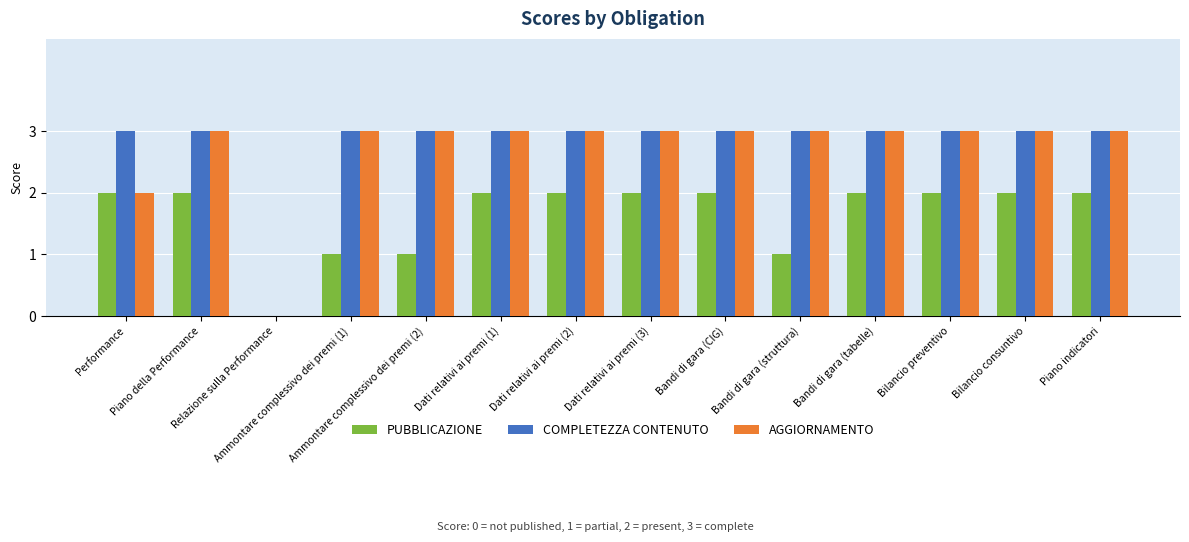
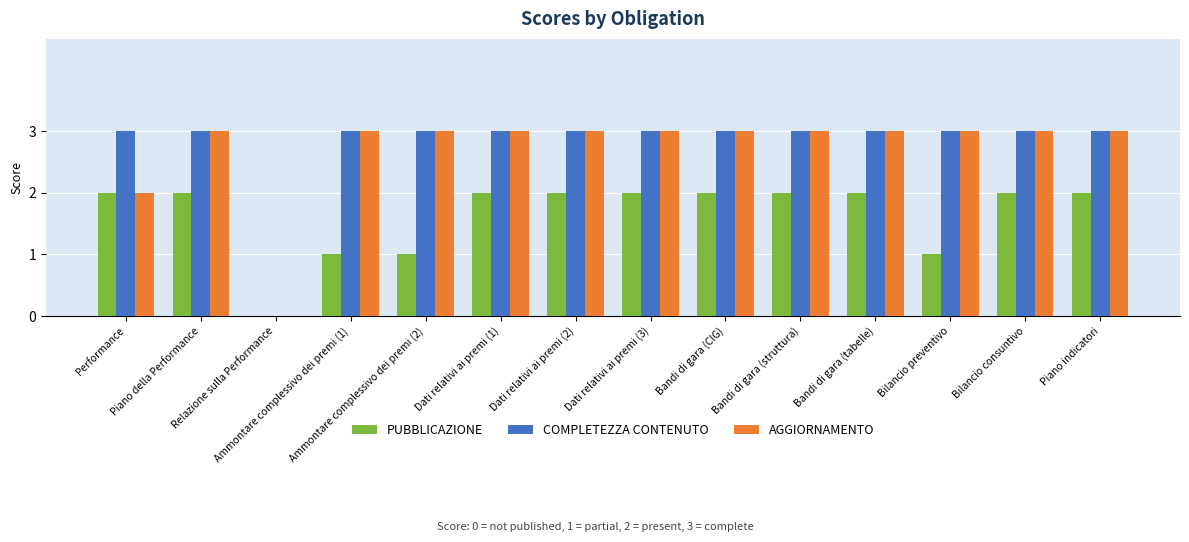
  {
    "PUBBLICAZIONE": {
      "Performance": 2,
      "Piano della Performance": 2,
      "Relazione sulla Performance": 0,
      "Ammontare complessivo dei premi (1)": 1,
      "Ammontare complessivo dei premi (2)": 1,
      "Dati relativi ai premi (1)": 2,
      "Dati relativi ai premi (2)": 2,
      "Dati relativi ai premi (3)": 2,
      "Bandi di gara (CIG)": 2,
-     "Bandi di gara (struttura)": 1,
+     "Bandi di gara (struttura)": 2,
      "Bandi di gara (tabelle)": 2,
-     "Bilancio preventivo": 2,
+     "Bilancio preventivo": 1,
      "Bilancio consuntivo": 2,
      "Piano indicatori": 2
    },
    "COMPLETEZZA CONTENUTO": {
      "Performance": 3,
      "Piano della Performance": 3,
      "Relazione sulla Performance": 0,
      "Ammontare complessivo dei premi (1)": 3,
      "Ammontare complessivo dei premi (2)": 3,
      "Dati relativi ai premi (1)": 3,
      "Dati relativi ai premi (2)": 3,
      "Dati relativi ai premi (3)": 3,
      "Bandi di gara (CIG)": 3,
      "Bandi di gara (struttura)": 3,
      "Bandi di gara (tabelle)": 3,
      "Bilancio preventivo": 3,
      "Bilancio consuntivo": 3,
      "Piano indicatori": 3
    },
    "AGGIORNAMENTO": {
      "Performance": 2,
      "Piano della Performance": 3,
      "Relazione sulla Performance": 0,
      "Ammontare complessivo dei premi (1)": 3,
      "Ammontare complessivo dei premi (2)": 3,
      "Dati relativi ai premi (1)": 3,
      "Dati relativi ai premi (2)": 3,
      "Dati relativi ai premi (3)": 3,
      "Bandi di gara (CIG)": 3,
      "Bandi di gara (struttura)": 3,
      "Bandi di gara (tabelle)": 3,
      "Bilancio preventivo": 3,
      "Bilancio consuntivo": 3,
      "Piano indicatori": 3
    }
  }
